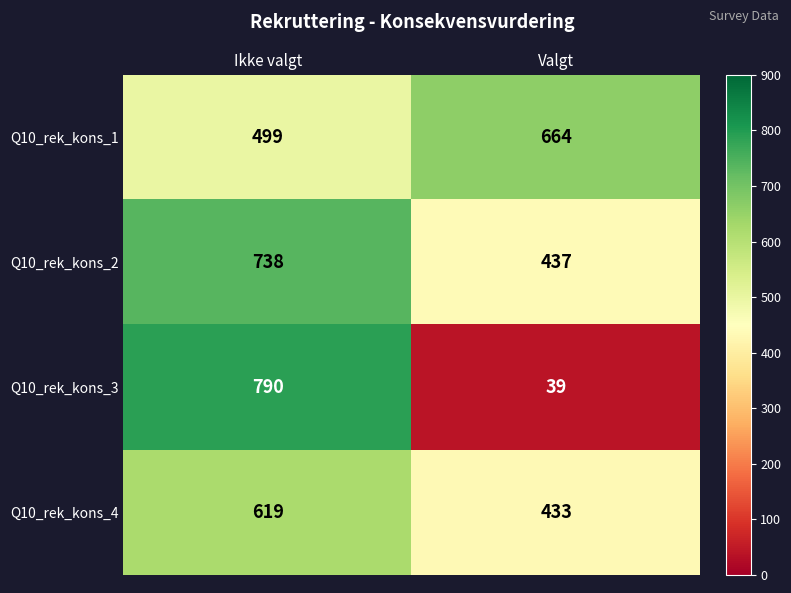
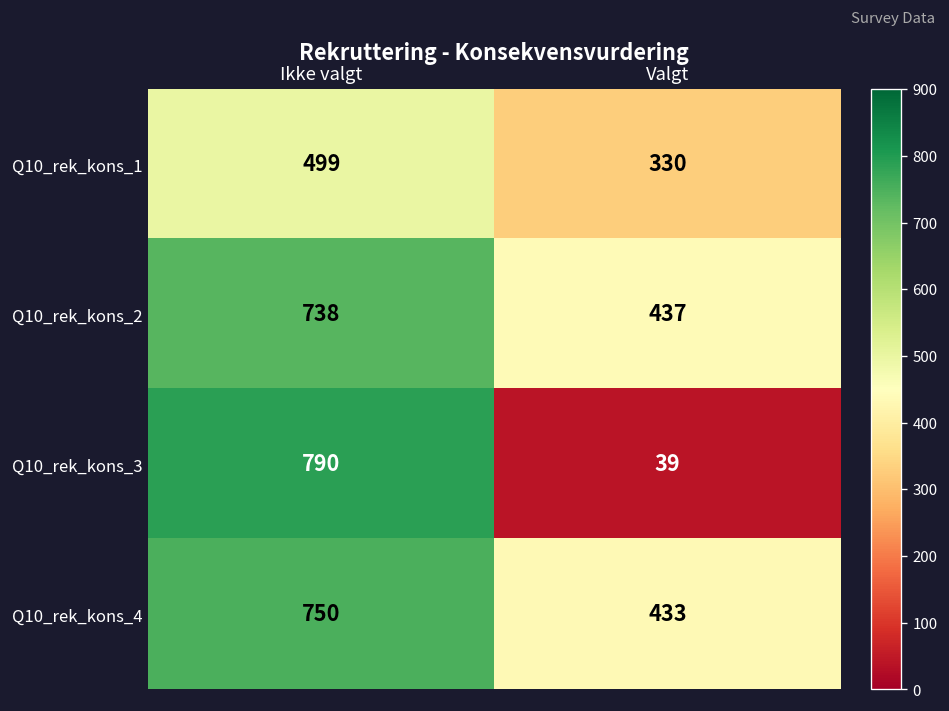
  {
    "Q10_rek_kons_1": {
      "Ikke valgt": 499,
-     "Valgt": 664
+     "Valgt": 330
    },
    "Q10_rek_kons_2": {
      "Ikke valgt": 738,
      "Valgt": 437
    },
    "Q10_rek_kons_3": {
      "Ikke valgt": 790,
      "Valgt": 39
    },
    "Q10_rek_kons_4": {
-     "Ikke valgt": 619,
+     "Ikke valgt": 750,
      "Valgt": 433
    }
  }
